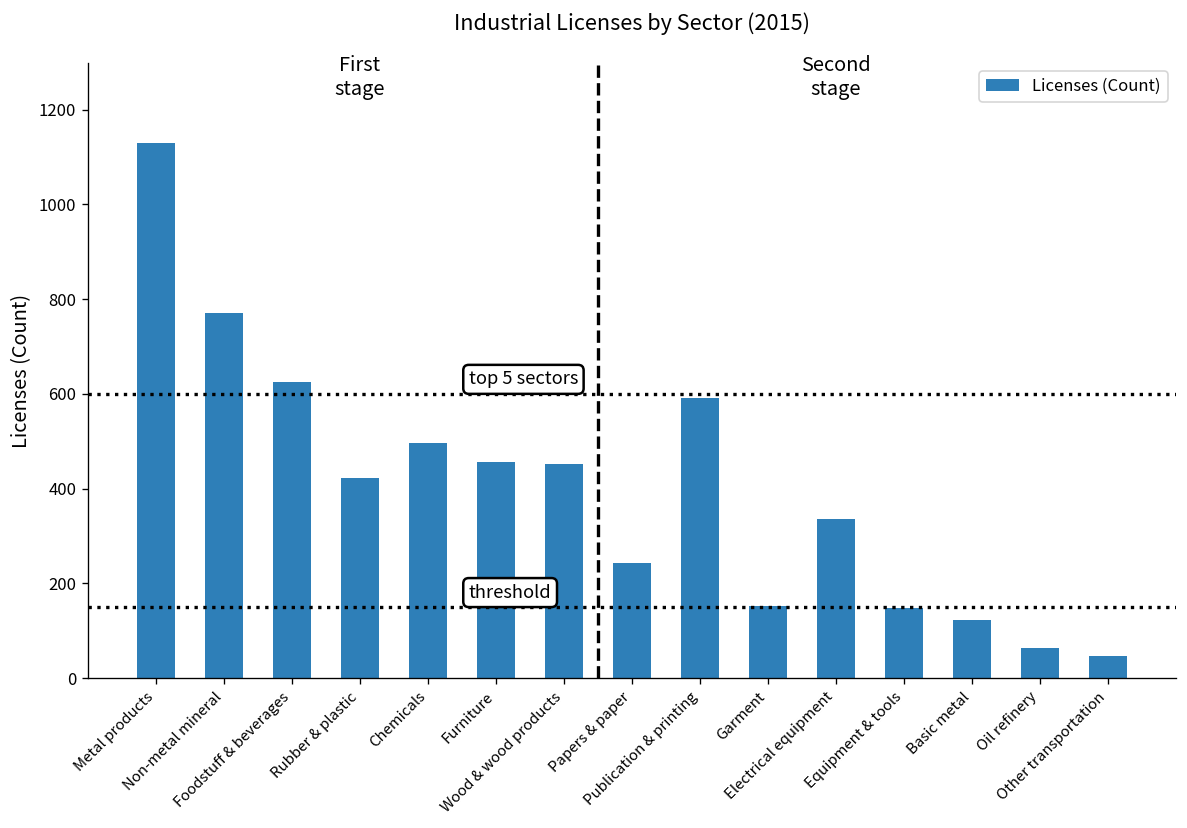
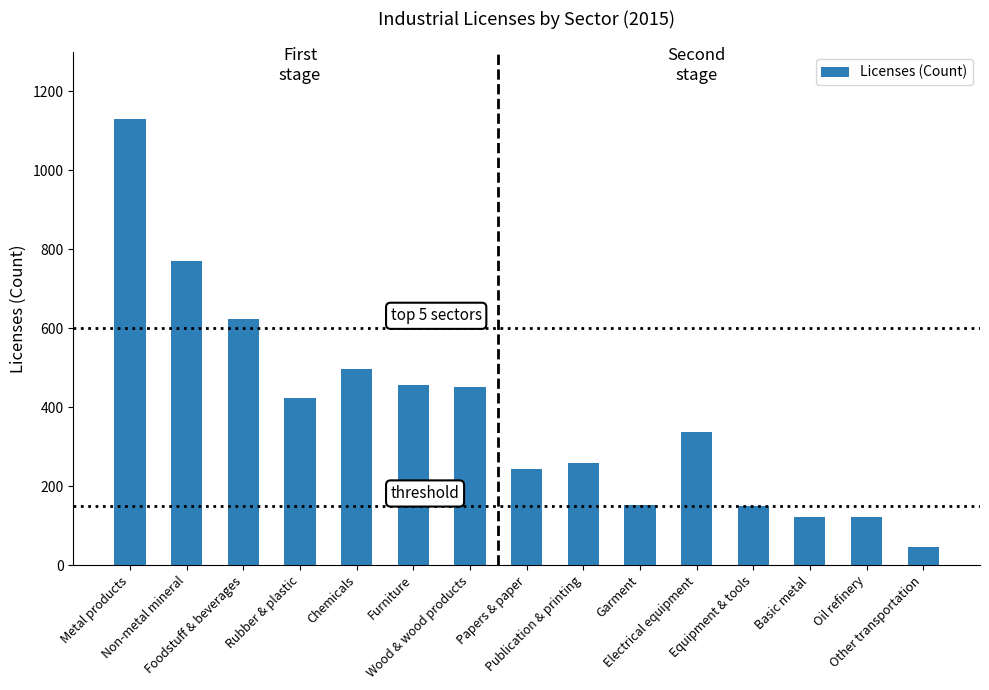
  {
    "Metal products": 1130,
    "Non-metal mineral": 770,
    "Foodstuff & beverages": 620,
    "Rubber & plastic": 420,
    "Chemicals": 500,
    "Furniture": 460,
    "Wood & wood products": 450,
    "Papers & paper": 240,
-   "Publication & printing": 590,
+   "Publication & printing": 260,
    "Garment": 150,
    "Electrical equipment": 340,
    "Equipment & tools": 150,
    "Basic metal": 120,
-   "Oil refinery": 60,
+   "Oil refinery": 120,
    "Other transportation": 50
  }
